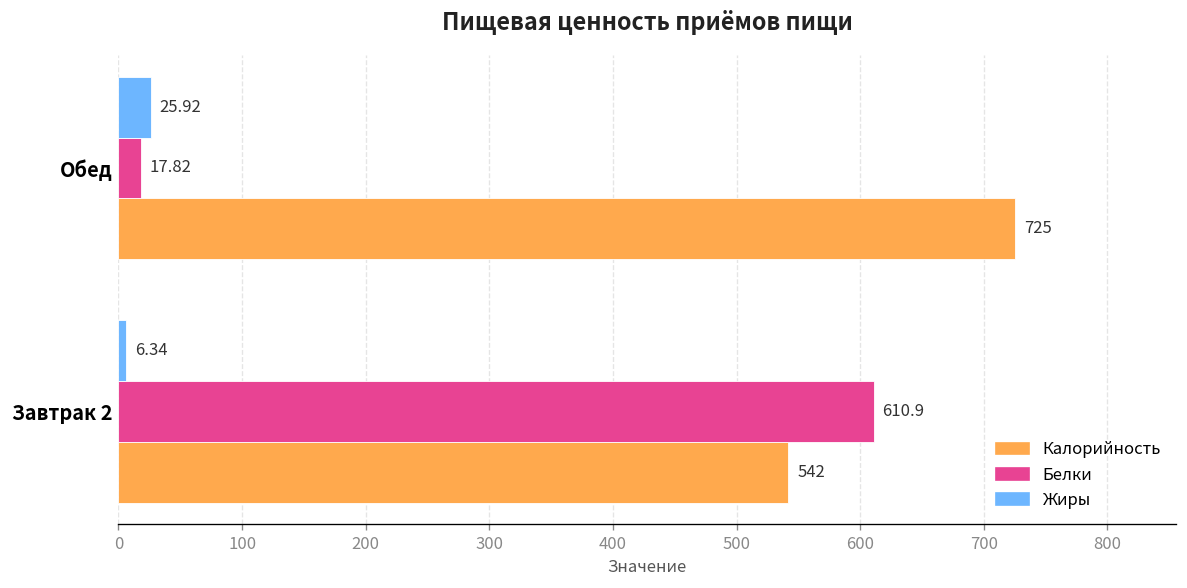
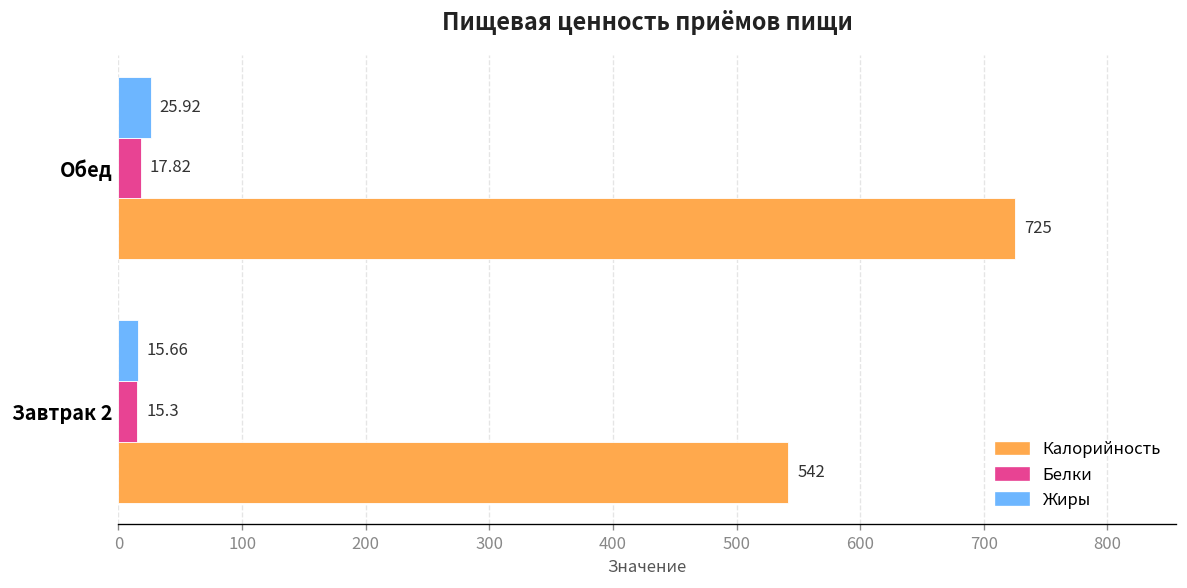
  {
    "Калорийность": {
      "Обед": 725,
      "Завтрак 2": 542
    },
    "Белки": {
      "Обед": 17.82,
-     "Завтрак 2": 610.9
+     "Завтрак 2": 15.3
    },
    "Жиры": {
      "Обед": 25.92,
-     "Завтрак 2": 6.34
+     "Завтрак 2": 15.66
    }
  }
